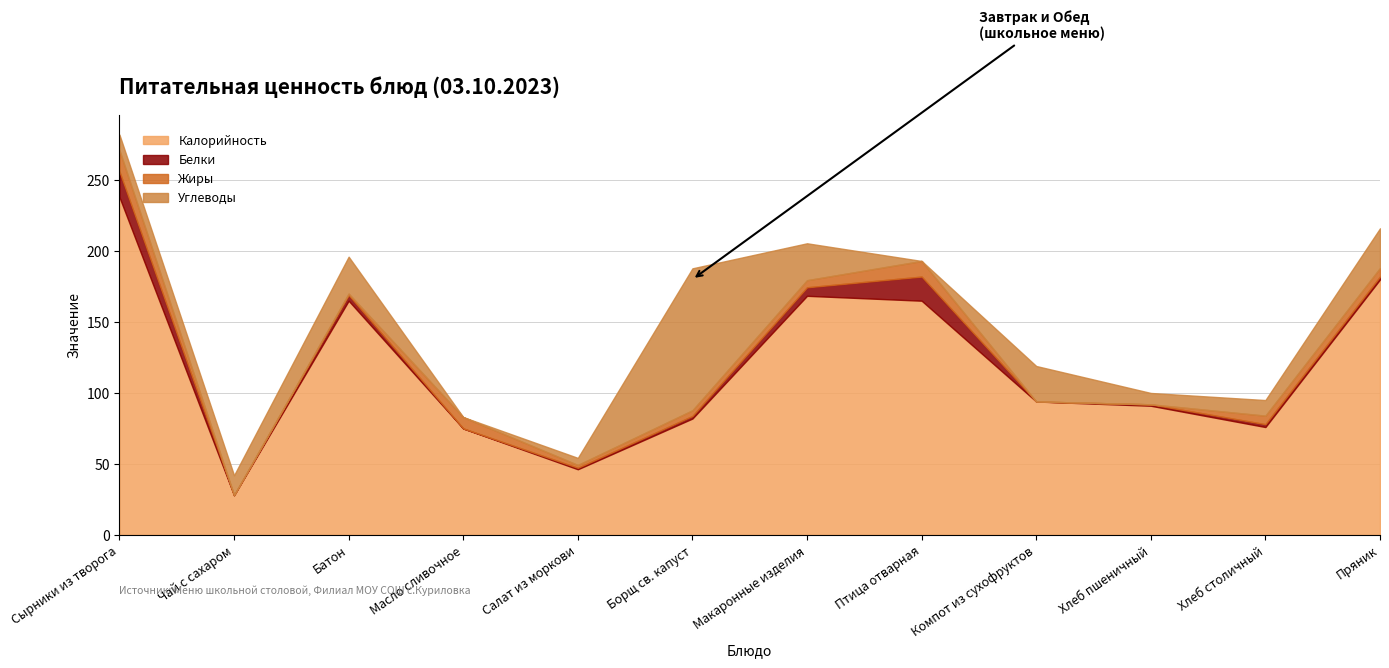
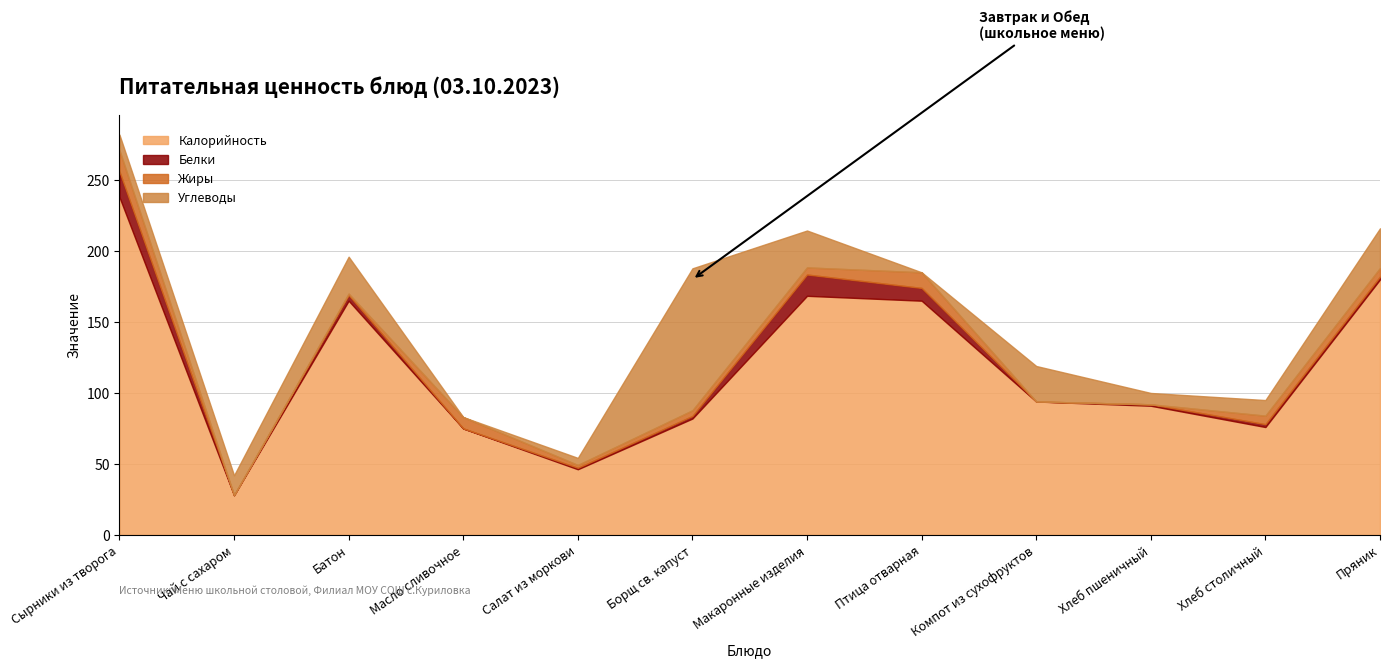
  {
    "Белки": {
      "Сырники из творога": 18,
      "Борщ св. капуст": 2,
-     "Макаронные изделия": 6,
-     "Птица отварная": 17,
+     "Макаронные изделия": 15,
+     "Птица отварная": 9,
      "Хлеб столичный": 2,
      "Пряник": 2
    }
  }
